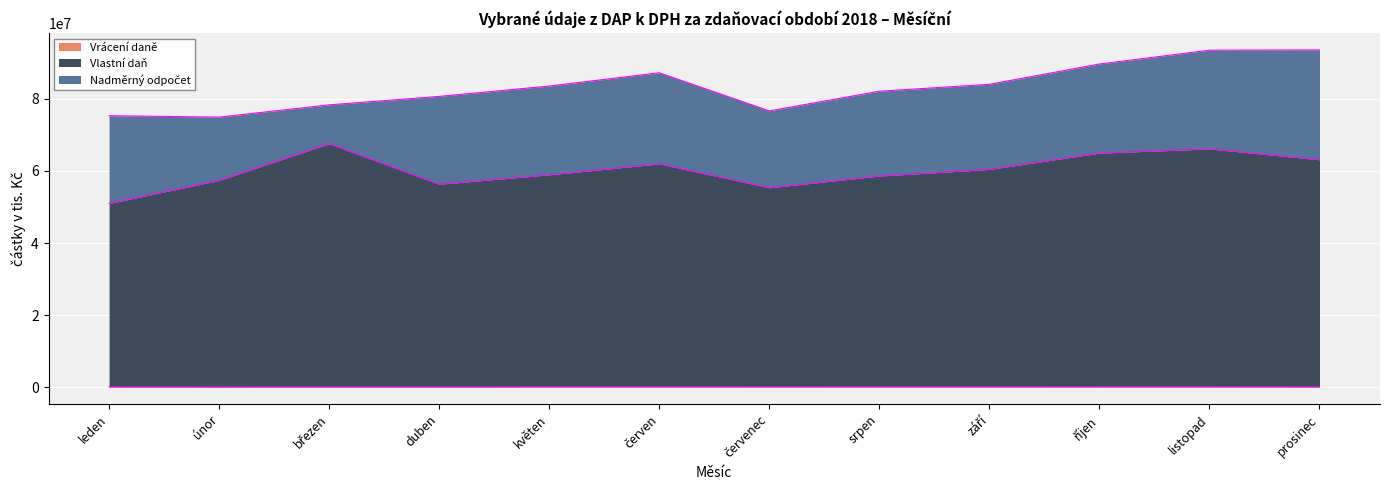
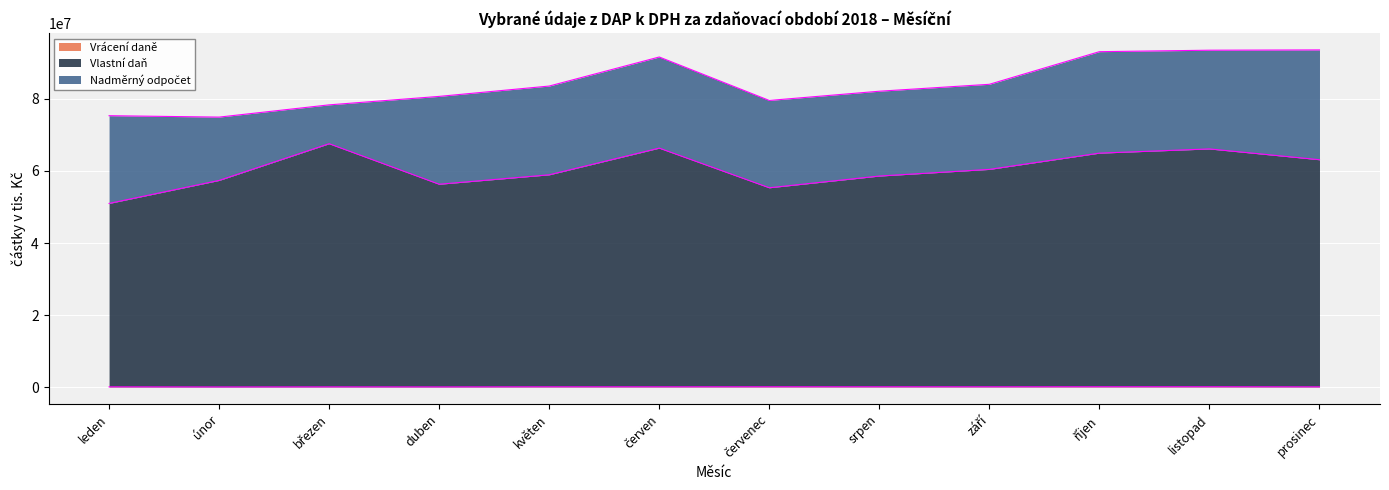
  {
    "Vrácení daně": {
      "leden": 0,
      "únor": 0,
      "březen": 0,
      "duben": 0,
      "květen": 0,
      "červen": 0,
      "červenec": 0,
      "srpen": 0,
      "září": 0,
      "říjen": 0,
      "listopad": 0,
      "prosinec": 0
    },
    "Vlastní daň": {
      "leden": 51000000,
      "únor": 57000000,
      "březen": 67000000,
      "duben": 56000000,
      "květen": 59000000,
-     "červen": 62000000,
+     "červen": 66000000,
      "červenec": 55000000,
      "srpen": 58000000,
      "září": 60000000,
      "říjen": 65000000,
      "listopad": 66000000,
      "prosinec": 63000000
    },
    "Nadměrný odpočet": {
      "leden": 24000000,
      "únor": 18000000,
      "březen": 11000000,
      "duben": 24000000,
      "květen": 25000000,
      "červen": 25000000,
-     "červenec": 21000000,
+     "červenec": 24000000,
      "srpen": 24000000,
      "září": 24000000,
-     "říjen": 25000000,
+     "říjen": 28000000,
      "listopad": 27000000,
      "prosinec": 30000000
    }
  }
